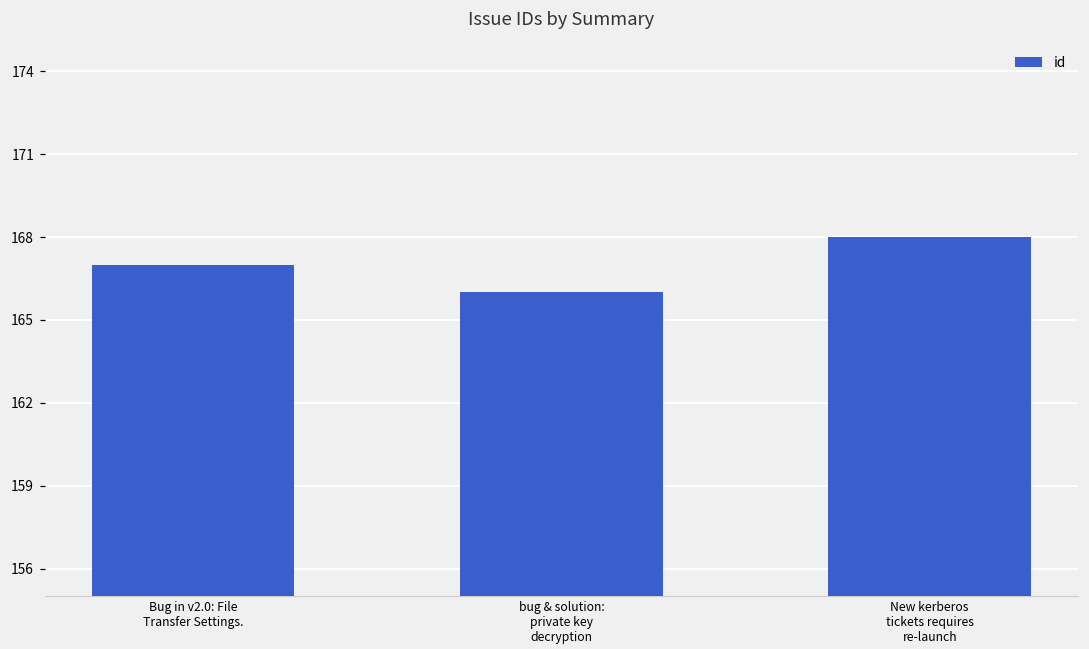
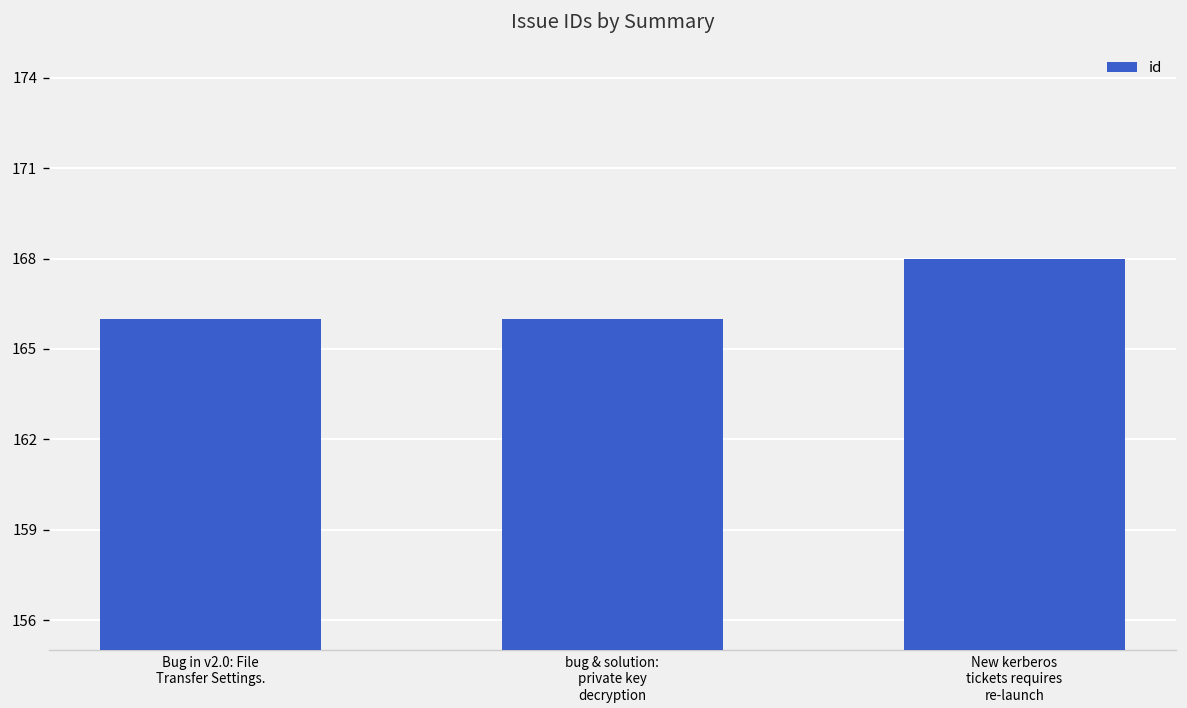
  {
-   "Bug in v2.0: File Transfer Settings.": 167,
+   "Bug in v2.0: File Transfer Settings.": 166,
    "bug & solution: private key decryption": 166,
    "New kerberos tickets requires re-launch": 168
  }
